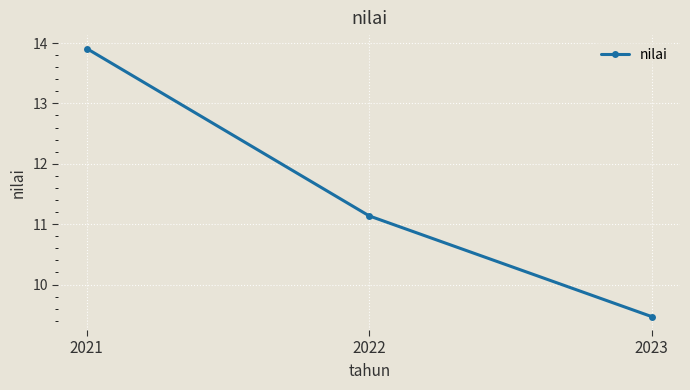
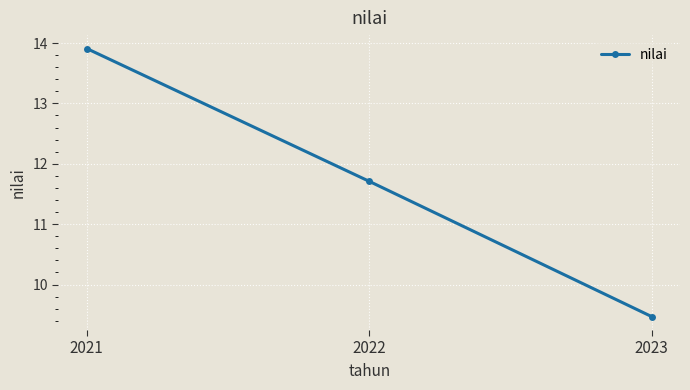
  {
    "2021": 13.9,
-   "2022": 11.1,
+   "2022": 11.7,
    "2023": 9.5
  }
